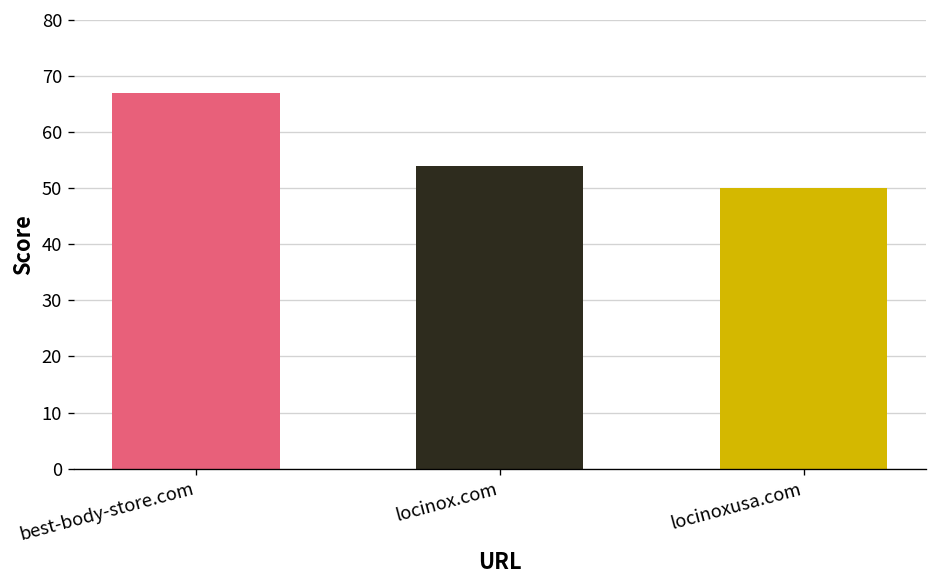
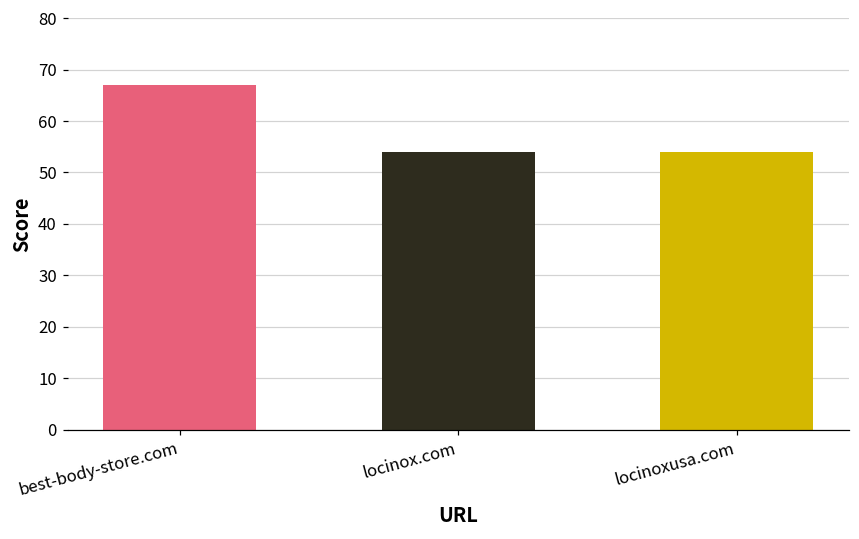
  {
    "best-body-store.com": 67,
    "locinox.com": 54,
-   "locinoxusa.com": 50
+   "locinoxusa.com": 54
  }
